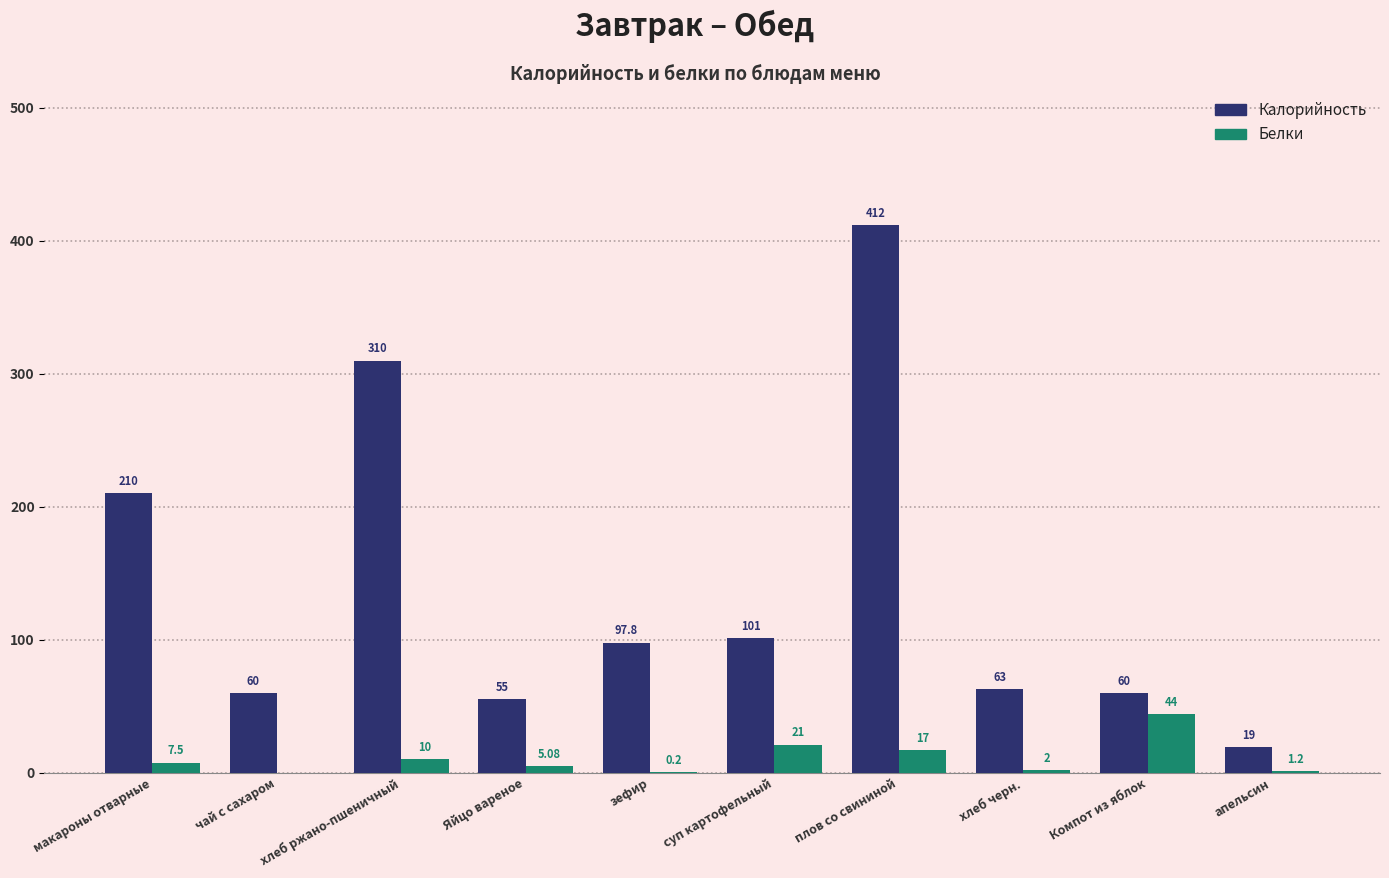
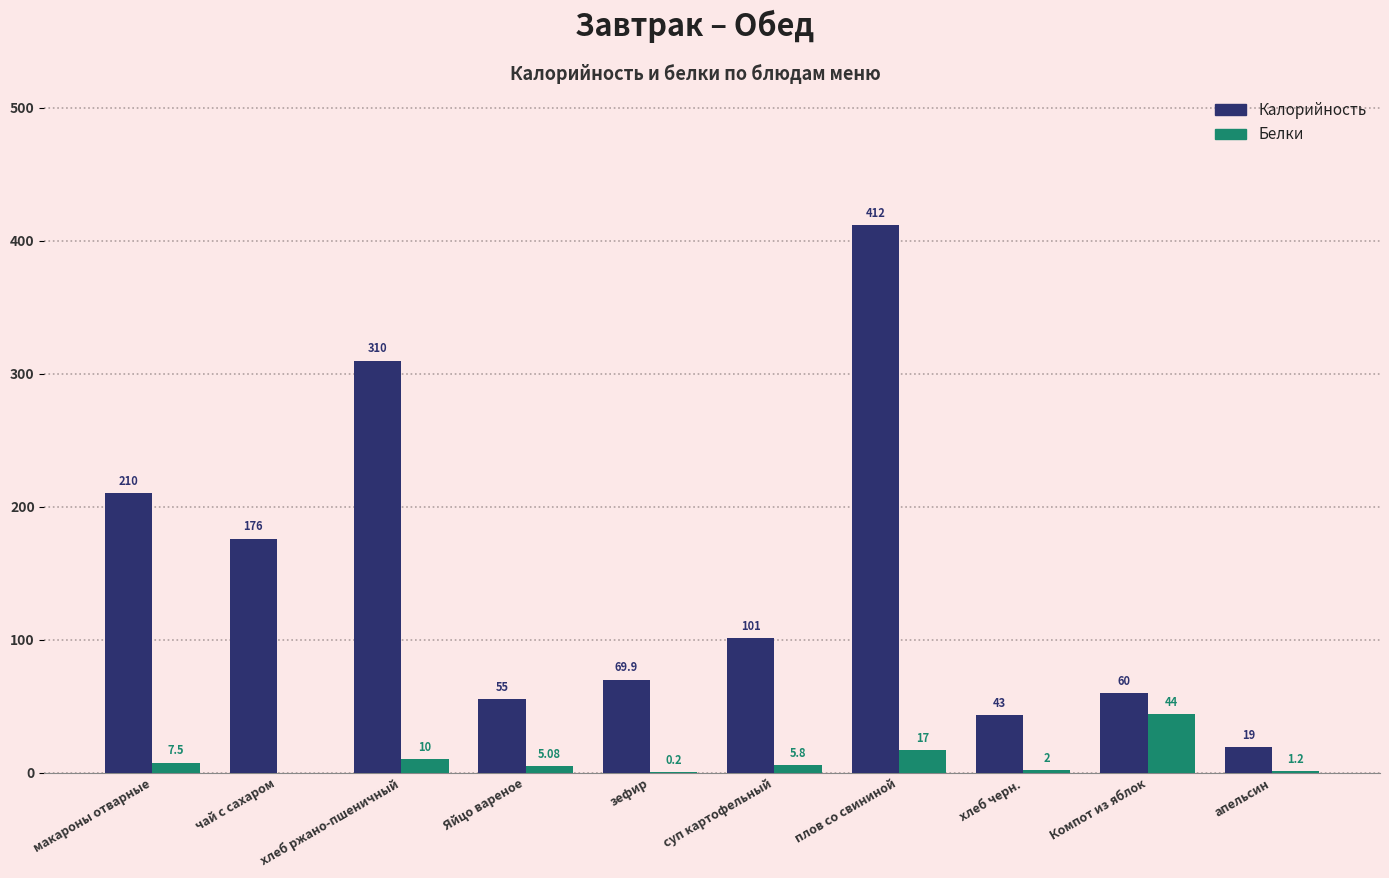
  {
    "Калорийность": {
      "макароны отварные": 210,
-     "чай с сахаром": 60,
+     "чай с сахаром": 176,
      "хлеб ржано-пшеничный": 310,
      "Яйцо вареное": 55,
-     "зефир": 97.8,
+     "зефир": 69.9,
      "суп картофельный": 101,
      "плов со свининой": 412,
-     "хлеб черн.": 63,
+     "хлеб черн.": 43,
      "Компот из яблок": 60,
      "апельсин": 19
    },
    "Белки": {
      "макароны отварные": 7.5,
      "хлеб ржано-пшеничный": 10,
      "Яйцо вареное": 5.08,
      "зефир": 0.2,
-     "суп картофельный": 21,
+     "суп картофельный": 5.8,
      "плов со свининой": 17,
      "хлеб черн.": 2,
      "Компот из яблок": 44,
      "апельсин": 1.2
    }
  }
